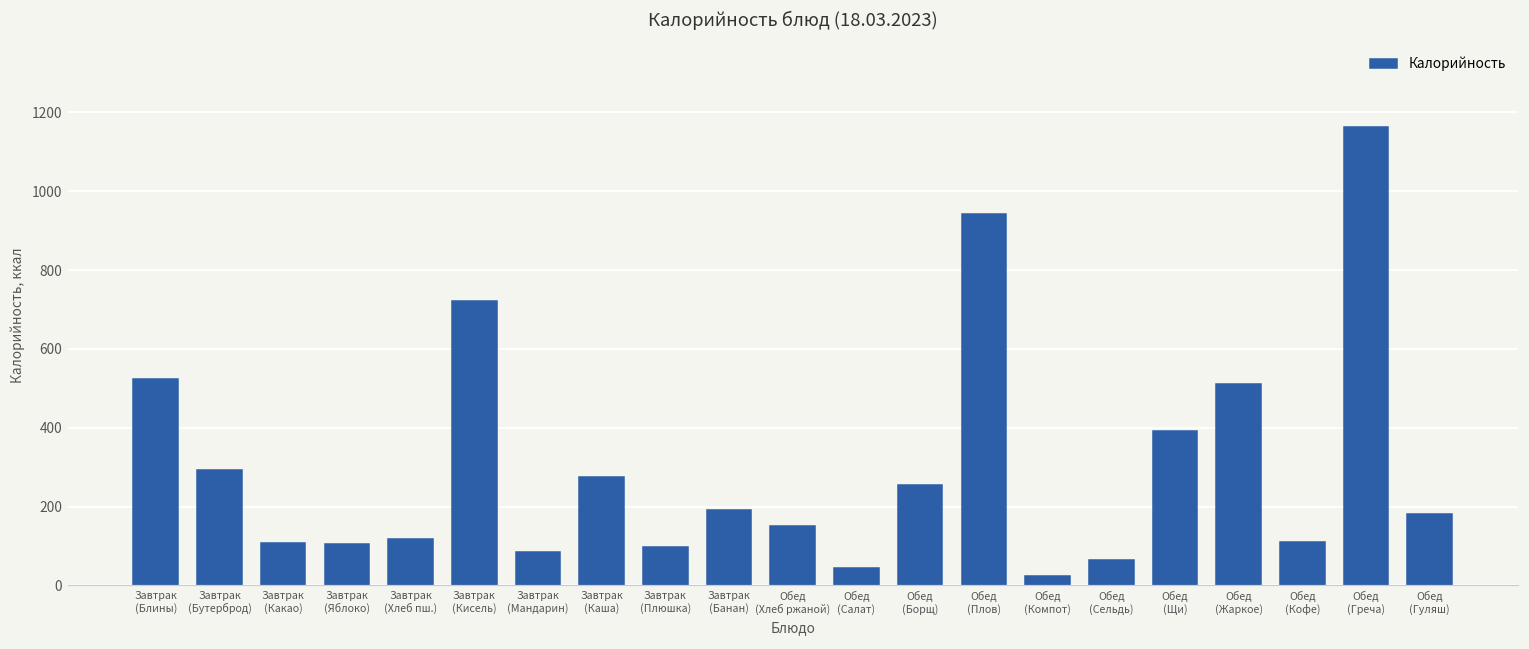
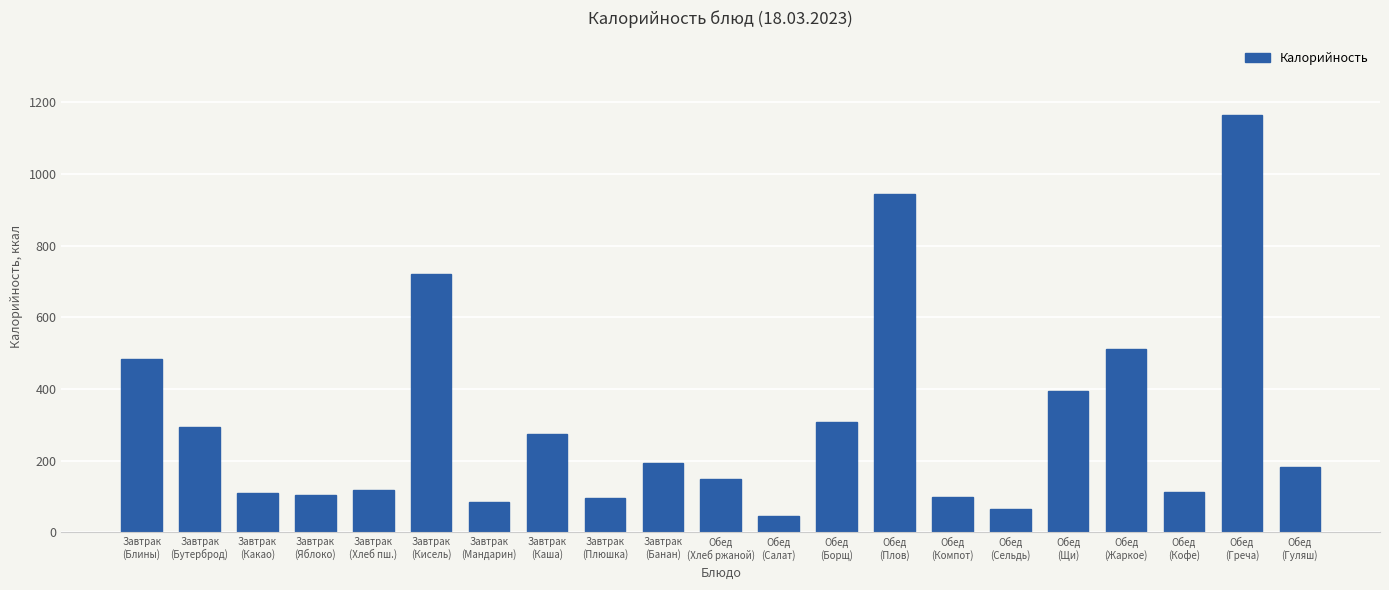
  {
-   "Завтрак (Блины)": 530,
+   "Завтрак (Блины)": 480,
    "Завтрак (Бутерброд)": 290,
    "Завтрак (Какао)": 110,
    "Завтрак (Яблоко)": 100,
    "Завтрак (Хлеб пш.)": 120,
    "Завтрак (Кисель)": 720,
    "Завтрак (Мандарин)": 80,
    "Завтрак (Каша)": 270,
    "Завтрак (Плюшка)": 100,
    "Завтрак (Банан)": 190,
    "Обед (Хлеб ржаной)": 150,
    "Обед (Салат)": 50,
-   "Обед (Борщ)": 250,
+   "Обед (Борщ)": 310,
    "Обед (Плов)": 940,
-   "Обед (Компот)": 20,
+   "Обед (Компот)": 100,
    "Обед (Сельдь)": 70,
    "Обед (Щи)": 390,
    "Обед (Жаркое)": 510,
    "Обед (Кофе)": 110,
    "Обед (Греча)": 1160,
    "Обед (Гуляш)": 180
  }
